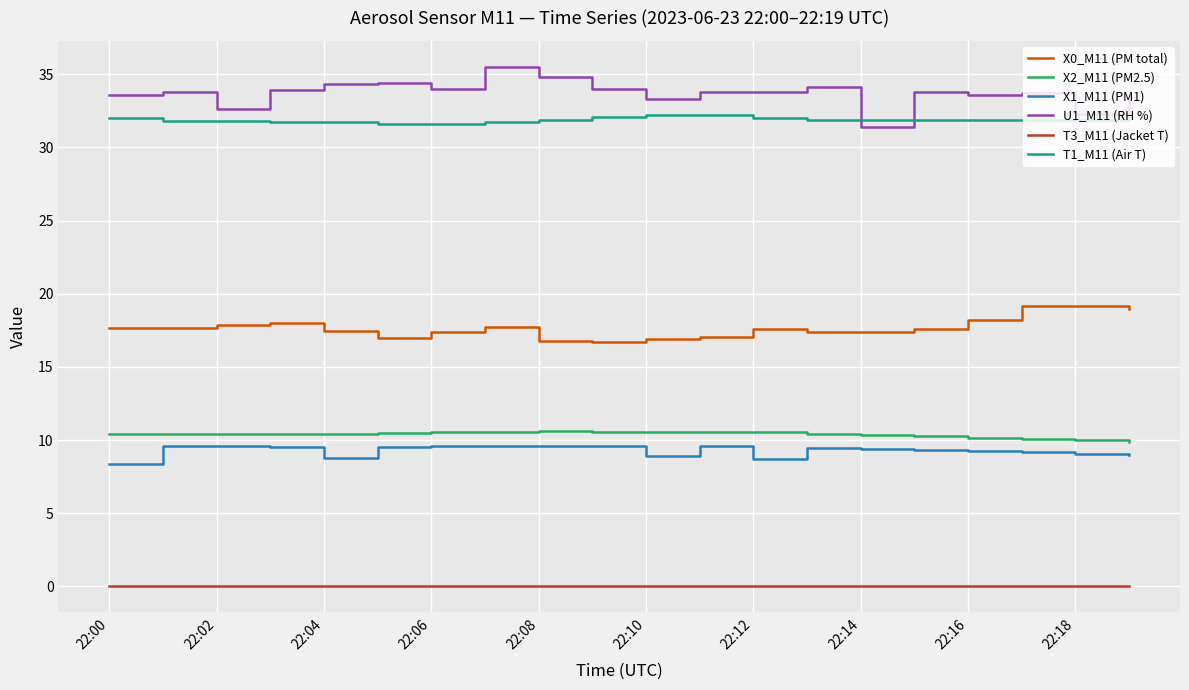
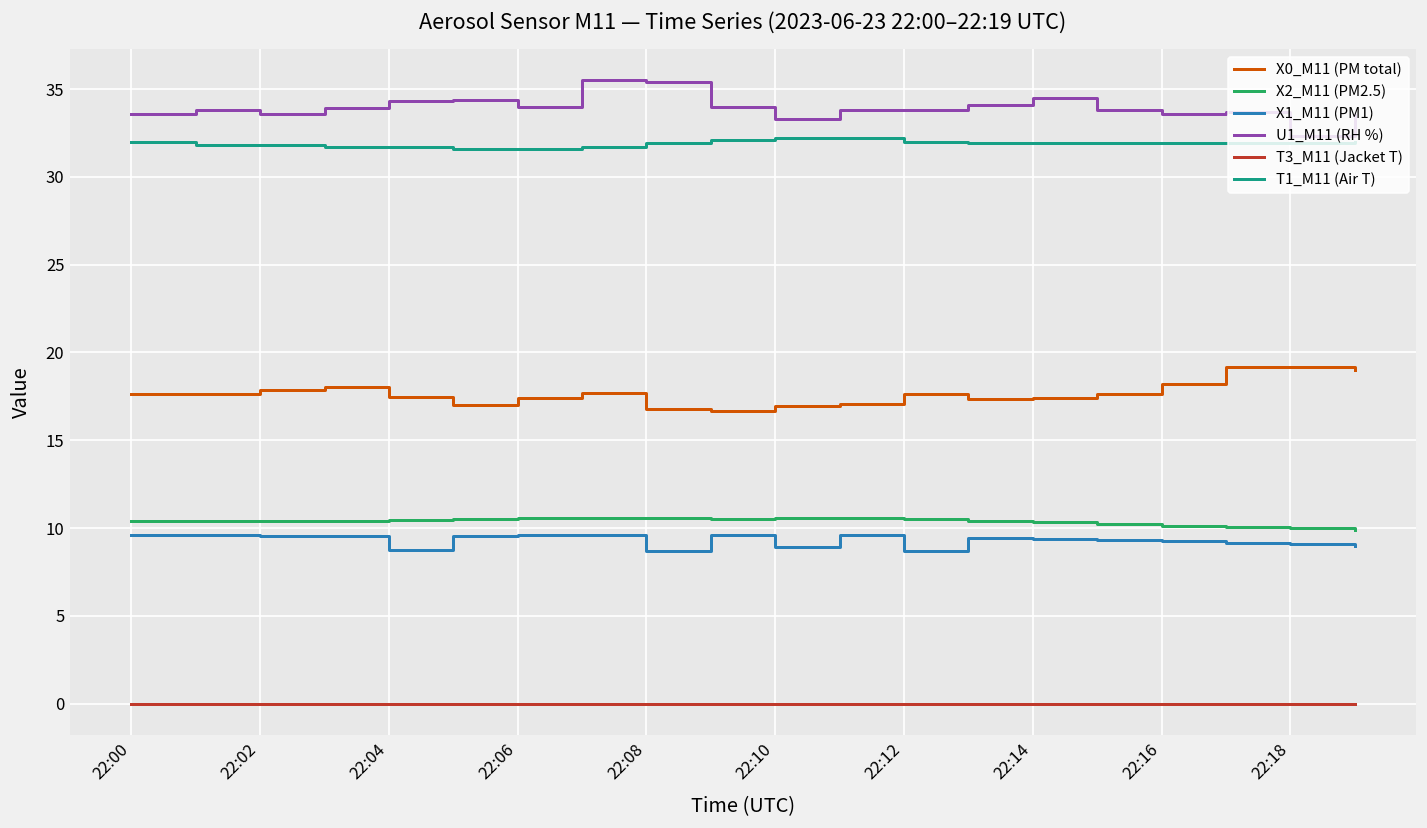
  {
    "X1_M11 (PM1)": {
-     "22:00": 8.4,
+     "22:00": 9.6,
      "22:02": 9.6,
      "22:04": 8.8,
      "22:06": 9.6,
-     "22:08": 9.6,
+     "22:08": 8.7,
      "22:10": 8.9,
      "22:12": 8.7,
      "22:14": 9.4,
      "22:16": 9.3,
      "22:18": 9.1
    },
    "U1_M11 (RH %)": {
      "22:00": 33.6,
-     "22:02": 32.6,
+     "22:02": 33.6,
      "22:04": 34.3,
      "22:06": 34.0,
-     "22:08": 34.8,
+     "22:08": 35.4,
      "22:10": 33.3,
      "22:12": 33.8,
-     "22:14": 31.4,
+     "22:14": 34.5,
      "22:16": 33.6
    }
  }
